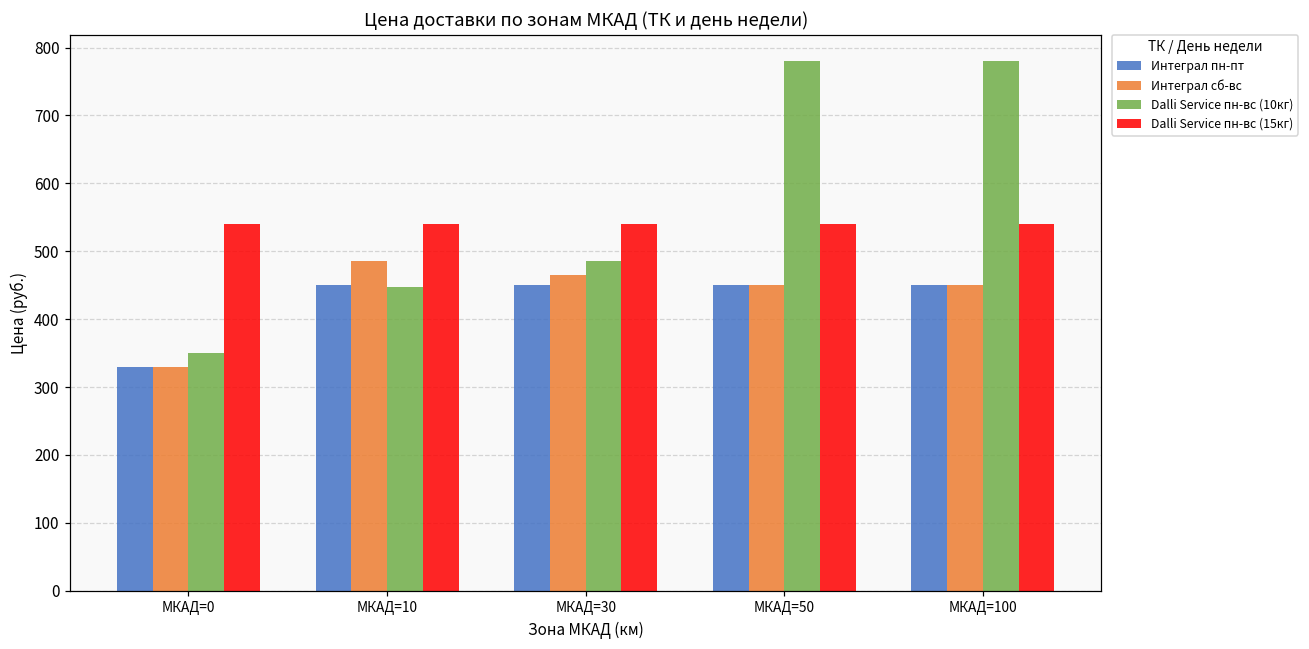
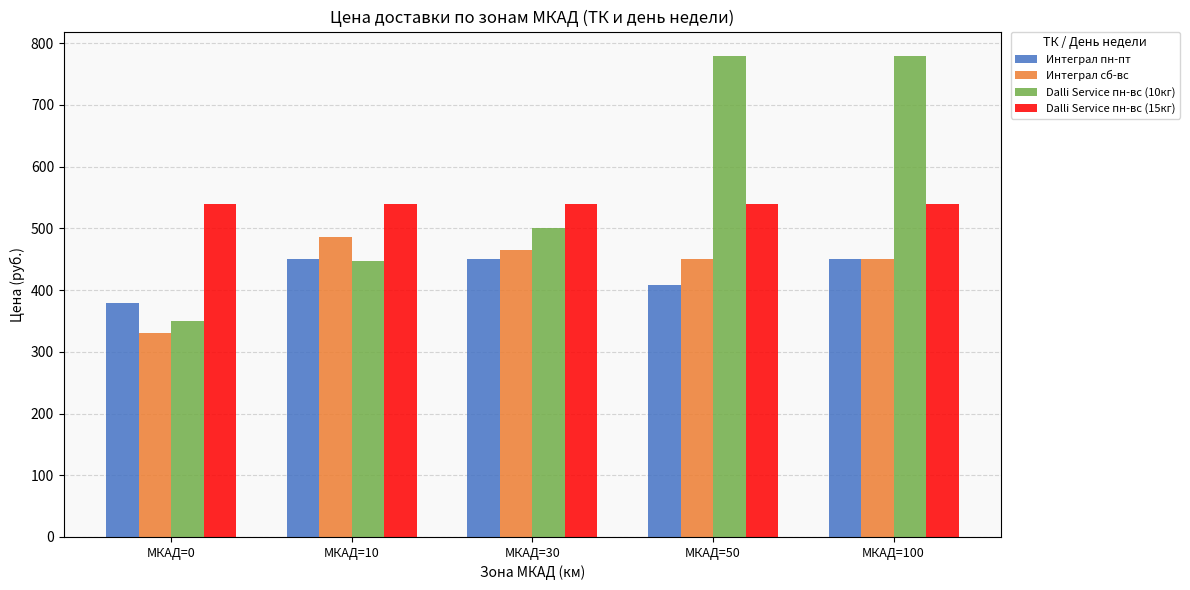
  {
    "Интеграл пн-пт": {
-     "МКАД=0": 330,
+     "МКАД=0": 380,
      "МКАД=10": 450,
      "МКАД=30": 450,
-     "МКАД=50": 450,
+     "МКАД=50": 410,
      "МКАД=100": 450
    },
    "Интеграл сб-вс": {
      "МКАД=0": 330,
      "МКАД=10": 490,
      "МКАД=30": 470,
      "МКАД=50": 450,
      "МКАД=100": 450
    },
    "Dalli Service пн-вс (10кг)": {
      "МКАД=0": 350,
      "МКАД=10": 450,
-     "МКАД=30": 490,
+     "МКАД=30": 500,
      "МКАД=50": 780,
      "МКАД=100": 780
    },
    "Dalli Service пн-вс (15кг)": {
      "МКАД=0": 540,
      "МКАД=10": 540,
      "МКАД=30": 540,
      "МКАД=50": 540,
      "МКАД=100": 540
    }
  }
